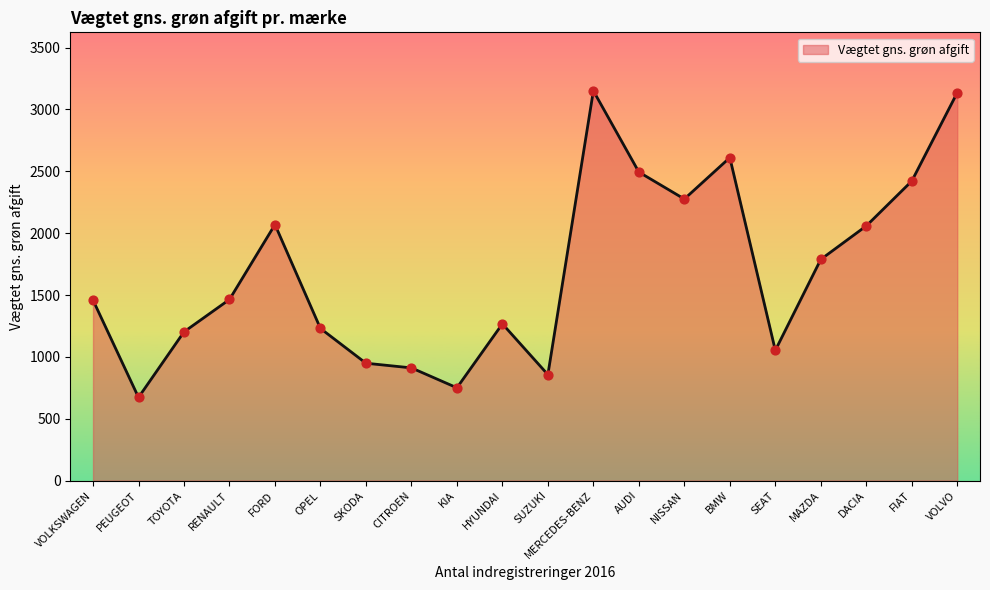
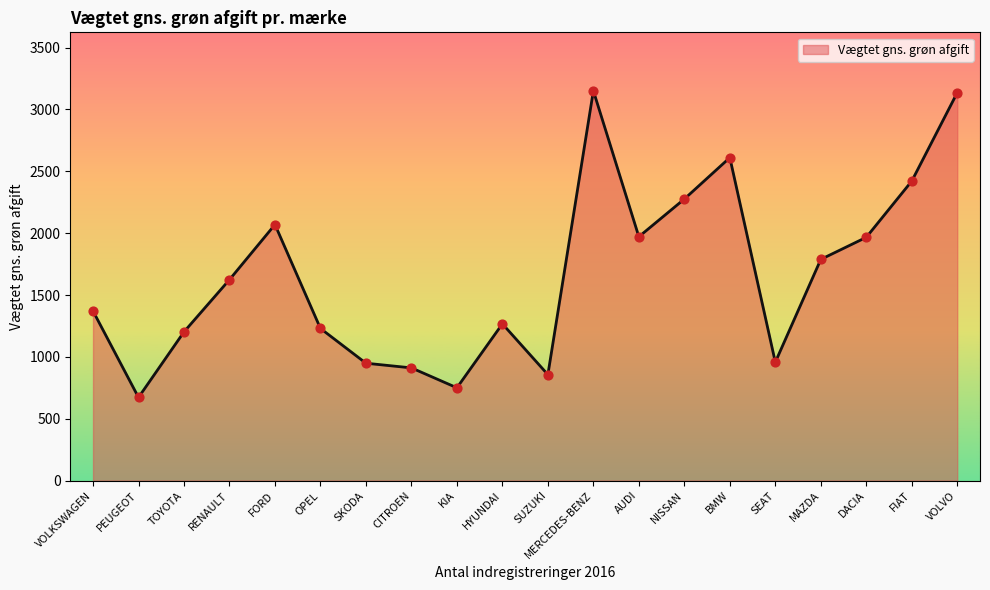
  {
-   "VOLKSWAGEN": 1460,
+   "VOLKSWAGEN": 1370,
    "PEUGEOT": 670,
    "TOYOTA": 1200,
-   "RENAULT": 1460,
+   "RENAULT": 1620,
    "FORD": 2070,
    "OPEL": 1230,
    "SKODA": 950,
    "CITROEN": 910,
    "KIA": 750,
    "HYUNDAI": 1270,
    "SUZUKI": 860,
    "MERCEDES-BENZ": 3150,
-   "AUDI": 2490,
+   "AUDI": 1970,
    "NISSAN": 2280,
    "BMW": 2610,
-   "SEAT": 1050,
+   "SEAT": 960,
    "MAZDA": 1790,
-   "DACIA": 2060,
+   "DACIA": 1970,
    "FIAT": 2420,
    "VOLVO": 3140
  }
